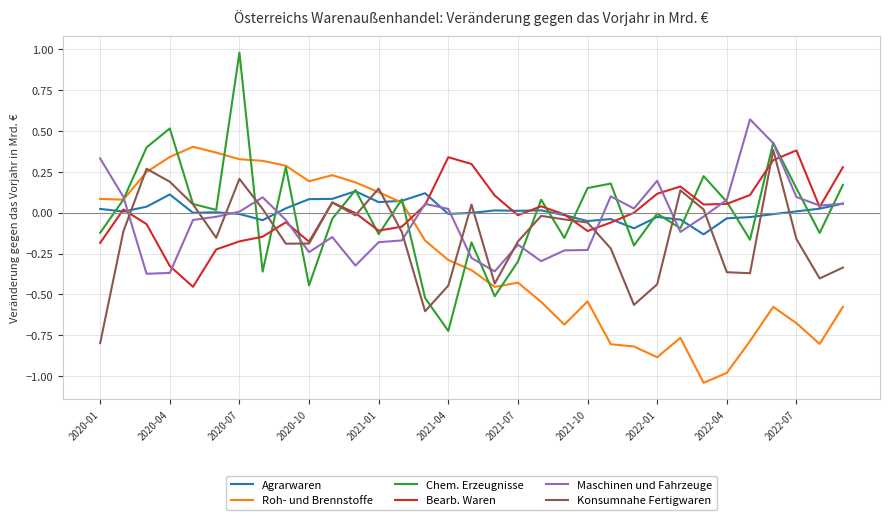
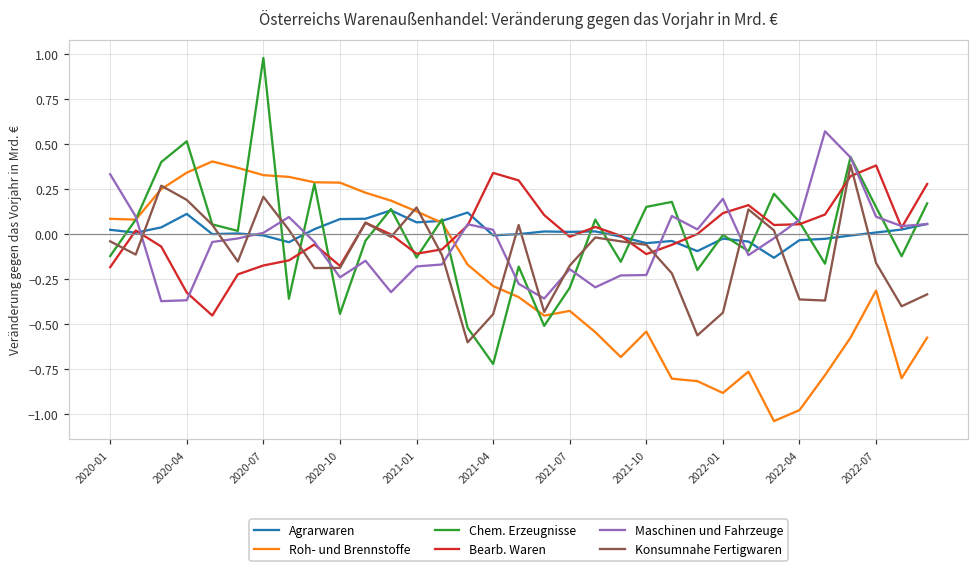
  {
    "Agrarwaren": {
      "2020-01": 0.02,
      "2020-04": 0.11,
      "2020-10": 0.08,
      "2021-01": 0.07,
      "2021-04": -0.01,
      "2021-07": 0.01,
      "2022-01": -0.03,
      "2022-04": -0.03,
      "2022-07": 0.01
    },
    "Roh- und Brennstoffe": {
      "2020-01": 0.08,
      "2020-04": 0.34,
      "2020-07": 0.33,
-     "2020-10": 0.19,
+     "2020-10": 0.29,
      "2021-01": 0.13,
      "2021-04": -0.29,
      "2021-07": -0.43,
      "2021-10": -0.54,
      "2022-01": -0.88,
      "2022-04": -0.98,
-     "2022-07": -0.68
+     "2022-07": -0.31
    },
    "Chem. Erzeugnisse": {
      "2020-01": -0.12,
      "2020-04": 0.52,
      "2020-07": 0.98,
      "2020-10": -0.44,
      "2021-01": -0.13,
      "2021-04": -0.72,
      "2021-07": -0.30,
      "2021-10": 0.15,
      "2022-01": -0.01,
      "2022-07": 0.15
    },
    "Bearb. Waren": {
      "2020-01": -0.18,
      "2020-04": -0.33,
      "2020-07": -0.17,
      "2021-01": -0.11,
      "2021-04": 0.34,
      "2021-07": -0.01,
      "2021-10": -0.11,
      "2022-01": 0.12,
      "2022-07": 0.38
    },
    "Maschinen und Fahrzeuge": {
      "2020-01": 0.33,
      "2020-04": -0.37,
      "2020-10": -0.24,
      "2021-01": -0.18,
      "2021-04": 0.02,
      "2021-07": -0.20,
      "2021-10": -0.23,
      "2022-01": 0.20,
      "2022-07": 0.10
    },
    "Konsumnahe Fertigwaren": {
-     "2020-01": -0.80,
+     "2020-01": -0.04,
      "2020-04": 0.19,
      "2020-07": 0.21,
      "2021-01": 0.15,
      "2021-04": -0.45,
      "2021-07": -0.18,
      "2022-01": -0.44,
      "2022-04": -0.36,
      "2022-07": -0.16
    }
  }
